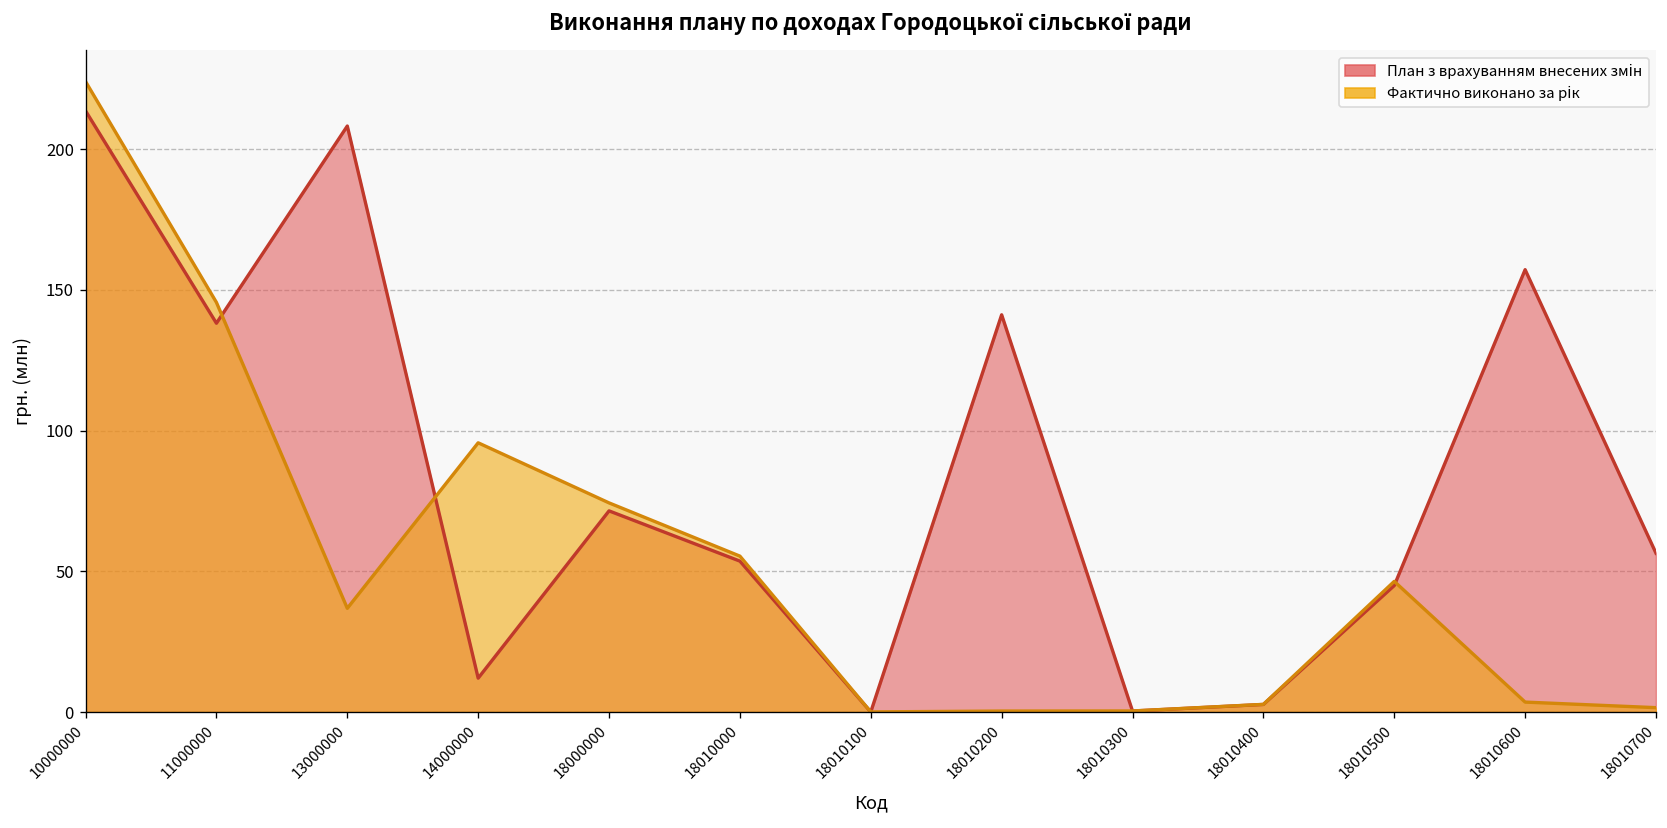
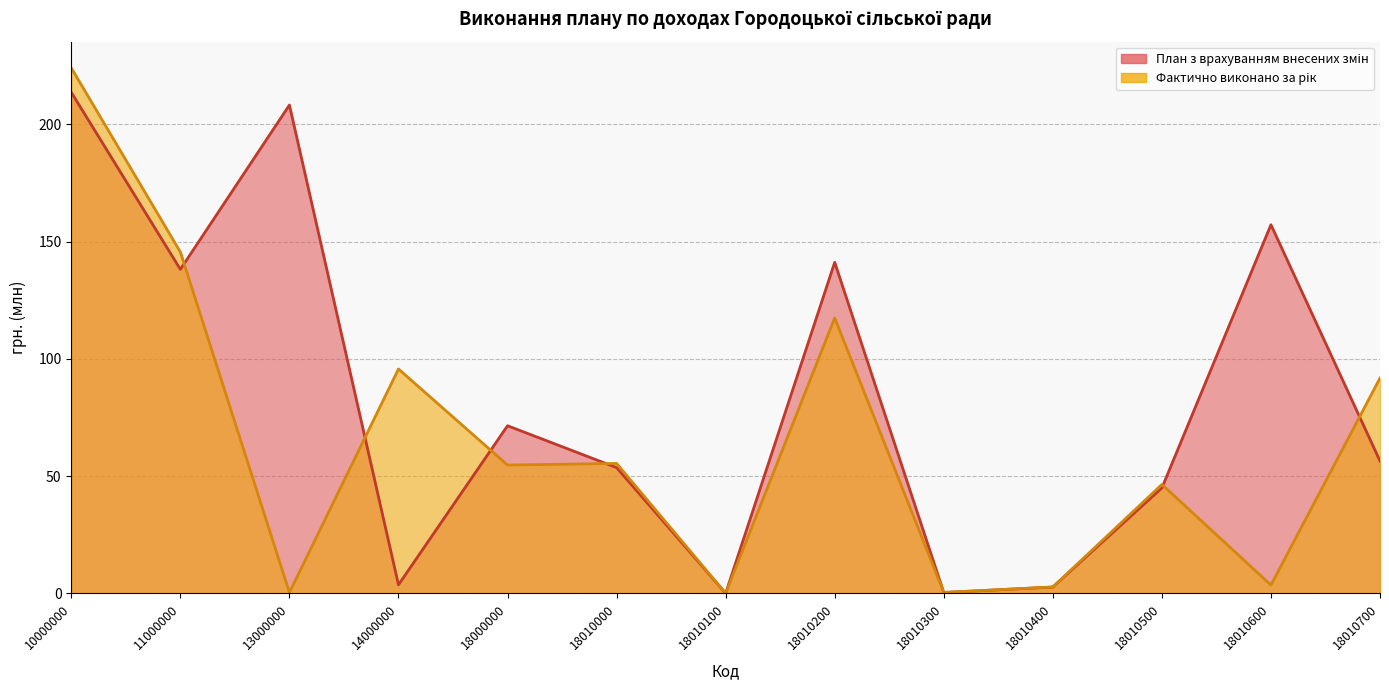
  {
    "План з врахуванням внесених змін": {
      "10000000": 214,
      "11000000": 138,
      "13000000": 208,
-     "14000000": 12,
+     "14000000": 4,
      "18000000": 71,
      "18010000": 54,
      "18010200": 141,
      "18010500": 45,
      "18010600": 157,
      "18010700": 56
    },
    "Фактично виконано за рік": {
      "10000000": 224,
      "11000000": 146,
-     "13000000": 37,
+     "13000000": 0,
      "14000000": 96,
-     "18000000": 74,
+     "18000000": 55,
      "18010000": 55,
-     "18010200": 0,
+     "18010200": 117,
      "18010500": 46,
      "18010600": 4,
-     "18010700": 2
+     "18010700": 92
    }
  }
